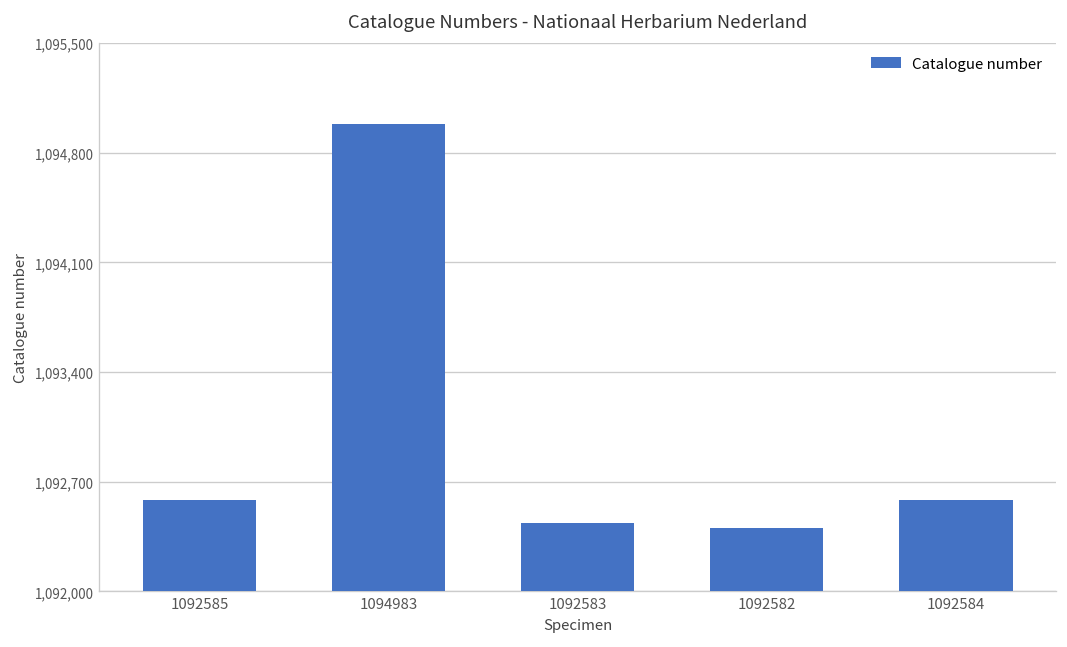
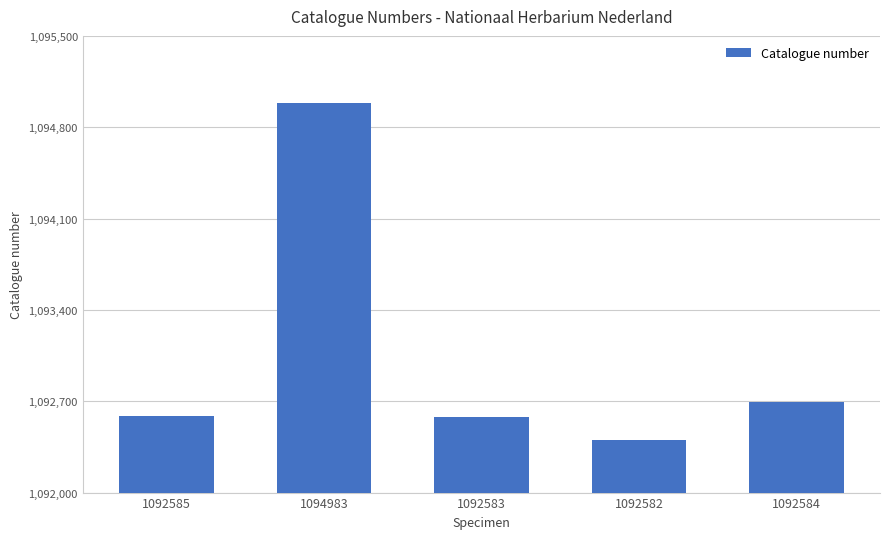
  {
    "1092585": "1,092,590",
    "1094983": "1,094,980",
-   "1092583": "1,092,440",
+   "1092583": "1,092,580",
    "1092582": "1,092,400",
-   "1092584": "1,092,580"
+   "1092584": "1,092,690"
  }
